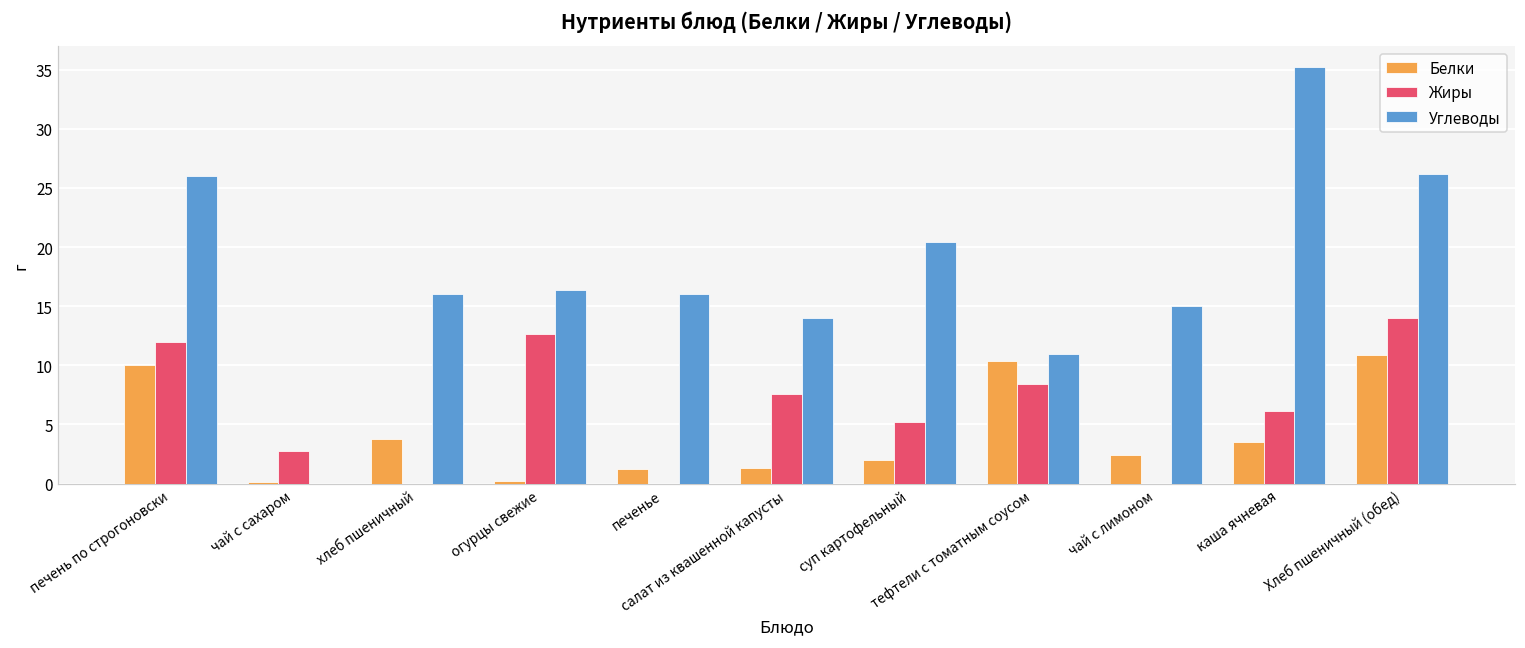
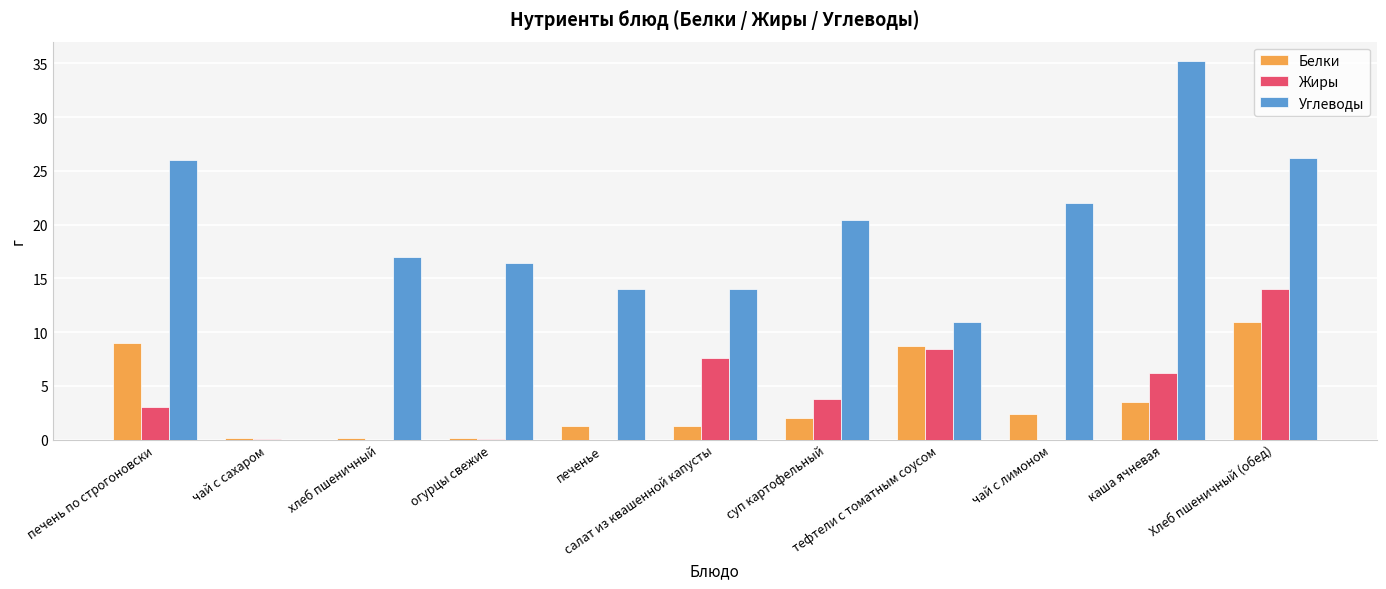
  {
    "Белки": {
-     "печень по строгоновски": 10,
-     "хлеб пшеничный": 3.8,
+     "печень по строгоновски": 9,
+     "хлеб пшеничный": 0.1,
      "печенье": 1.2,
      "салат из квашенной капусты": 1.3,
      "суп картофельный": 2.0,
-     "тефтели с томатным соусом": 10.4,
+     "тефтели с томатным соусом": 8.7,
      "чай с лимоном": 2.4,
      "каша ячневая": 3.5,
      "Хлеб пшеничный (обед)": 10.9
    },
    "Жиры": {
-     "печень по строгоновски": 12,
-     "чай с сахаром": 2.8,
+     "печень по строгоновски": 3,
+     "чай с сахаром": 0.0,
      "хлеб пшеничный": 0.0,
-     "огурцы свежие": 12.6,
+     "огурцы свежие": 0.0,
      "печенье": 0.0,
      "салат из квашенной капусты": 7.6,
-     "суп картофельный": 5.2,
+     "суп картофельный": 3.8,
      "тефтели с томатным соусом": 8.4,
      "чай с лимоном": 0.0,
      "каша ячневая": 6.2,
      "Хлеб пшеничный (обед)": 14.0
    },
    "Углеводы": {
      "печень по строгоновски": 26,
      "чай с сахаром": 0,
-     "хлеб пшеничный": 16,
+     "хлеб пшеничный": 17,
      "огурцы свежие": 16.4,
-     "печенье": 16,
+     "печенье": 14,
      "салат из квашенной капусты": 14,
      "суп картофельный": 20.5,
      "тефтели с томатным соусом": 11,
-     "чай с лимоном": 15,
+     "чай с лимоном": 22,
      "каша ячневая": 35.3,
      "Хлеб пшеничный (обед)": 26
    }
  }
